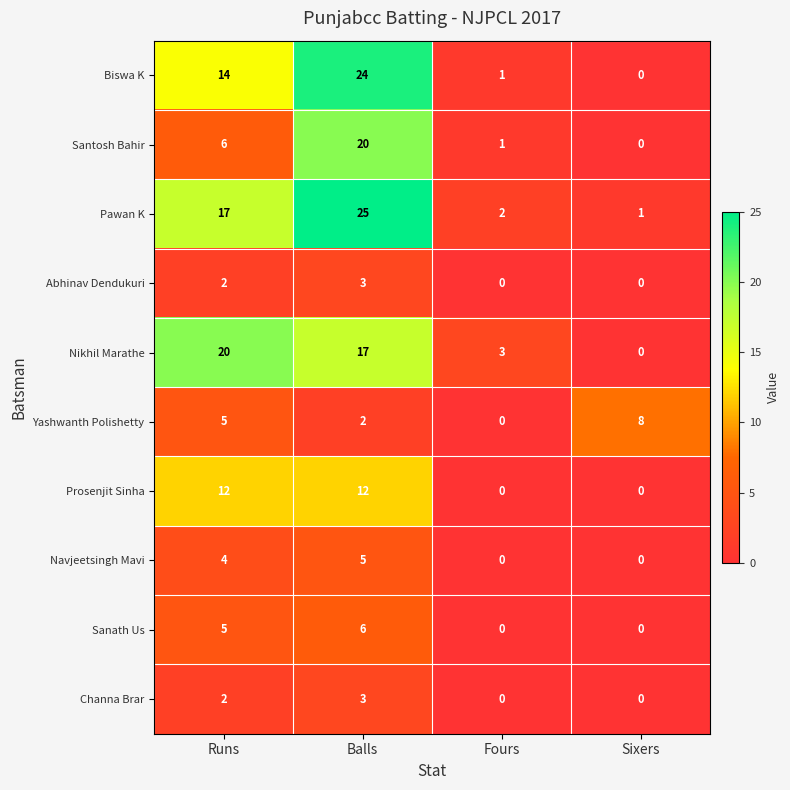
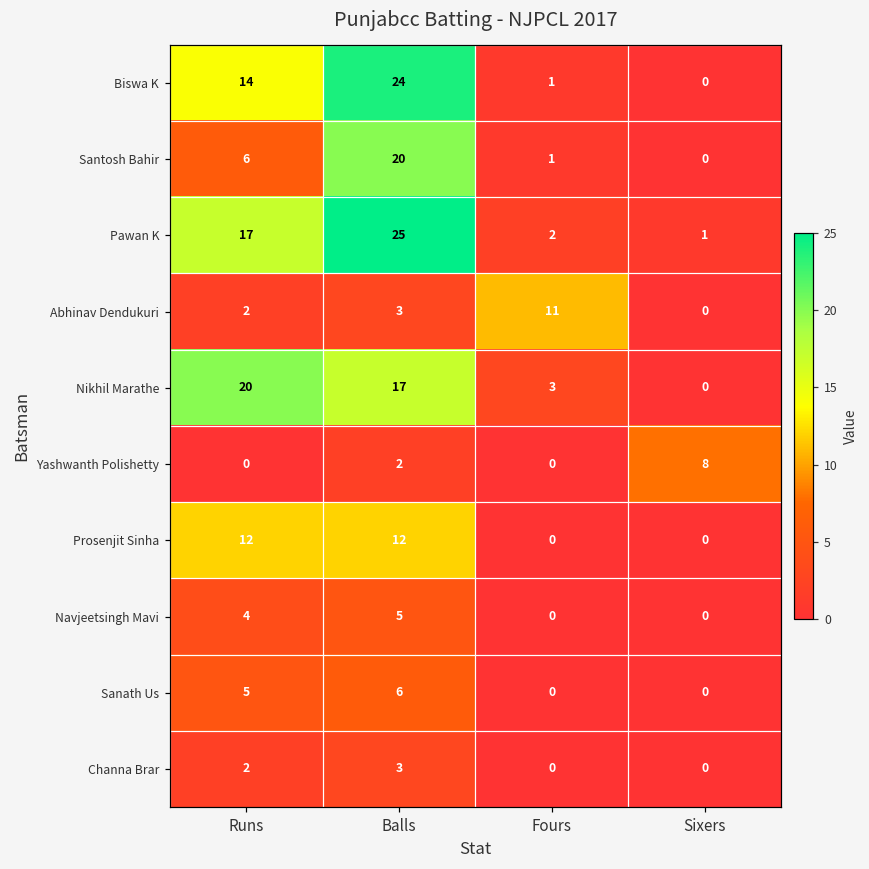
  {
    "Biswa K": {
      "Runs": 14,
      "Balls": 24,
      "Fours": 1,
      "Sixers": 0
    },
    "Santosh Bahir": {
      "Runs": 6,
      "Balls": 20,
      "Fours": 1,
      "Sixers": 0
    },
    "Pawan K": {
      "Runs": 17,
      "Balls": 25,
      "Fours": 2,
      "Sixers": 1
    },
    "Abhinav Dendukuri": {
      "Runs": 2,
      "Balls": 3,
-     "Fours": 0,
+     "Fours": 11,
      "Sixers": 0
    },
    "Nikhil Marathe": {
      "Runs": 20,
      "Balls": 17,
      "Fours": 3,
      "Sixers": 0
    },
    "Yashwanth Polishetty": {
-     "Runs": 5,
+     "Runs": 0,
      "Balls": 2,
      "Fours": 0,
      "Sixers": 8
    },
    "Prosenjit Sinha": {
      "Runs": 12,
      "Balls": 12,
      "Fours": 0,
      "Sixers": 0
    },
    "Navjeetsingh Mavi": {
      "Runs": 4,
      "Balls": 5,
      "Fours": 0,
      "Sixers": 0
    },
    "Sanath Us": {
      "Runs": 5,
      "Balls": 6,
      "Fours": 0,
      "Sixers": 0
    },
    "Channa Brar": {
      "Runs": 2,
      "Balls": 3,
      "Fours": 0,
      "Sixers": 0
    }
  }
